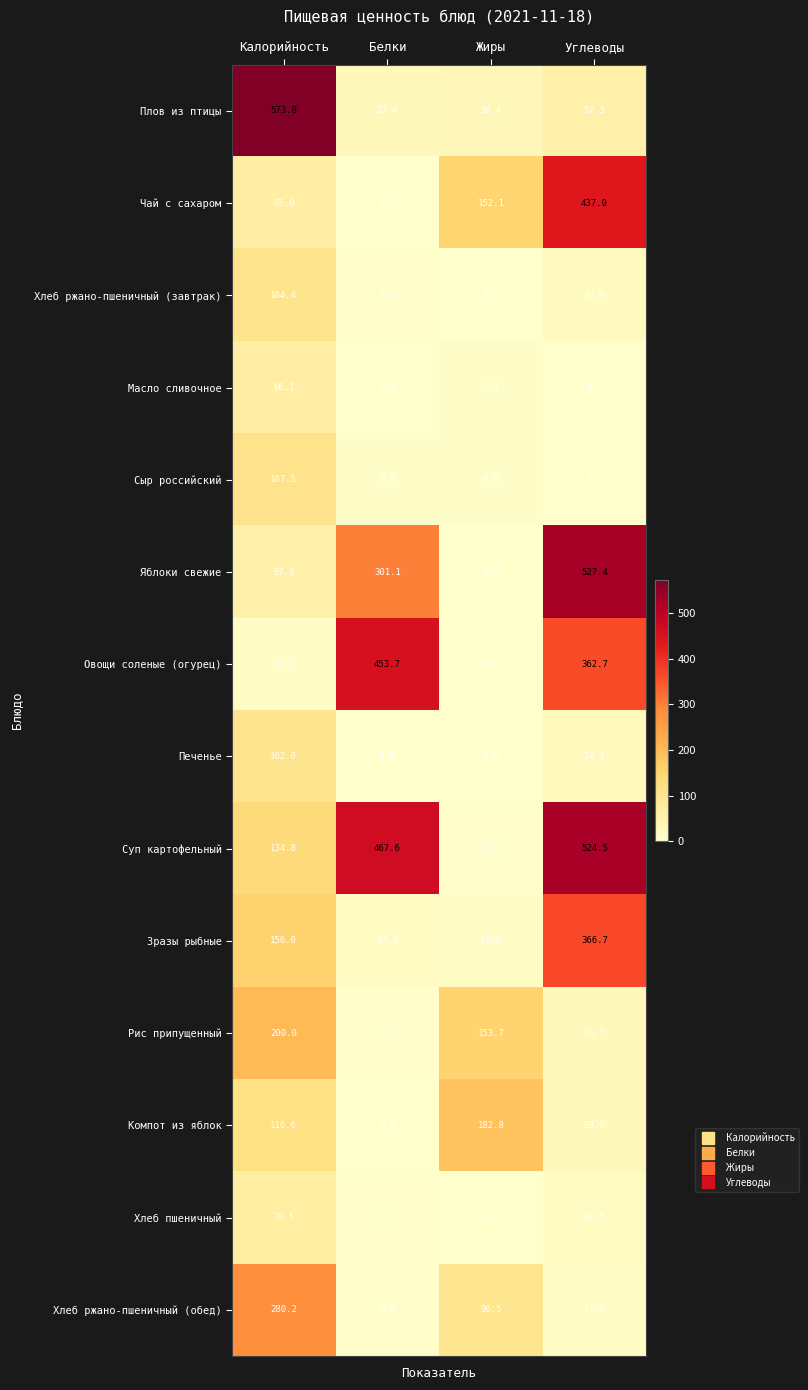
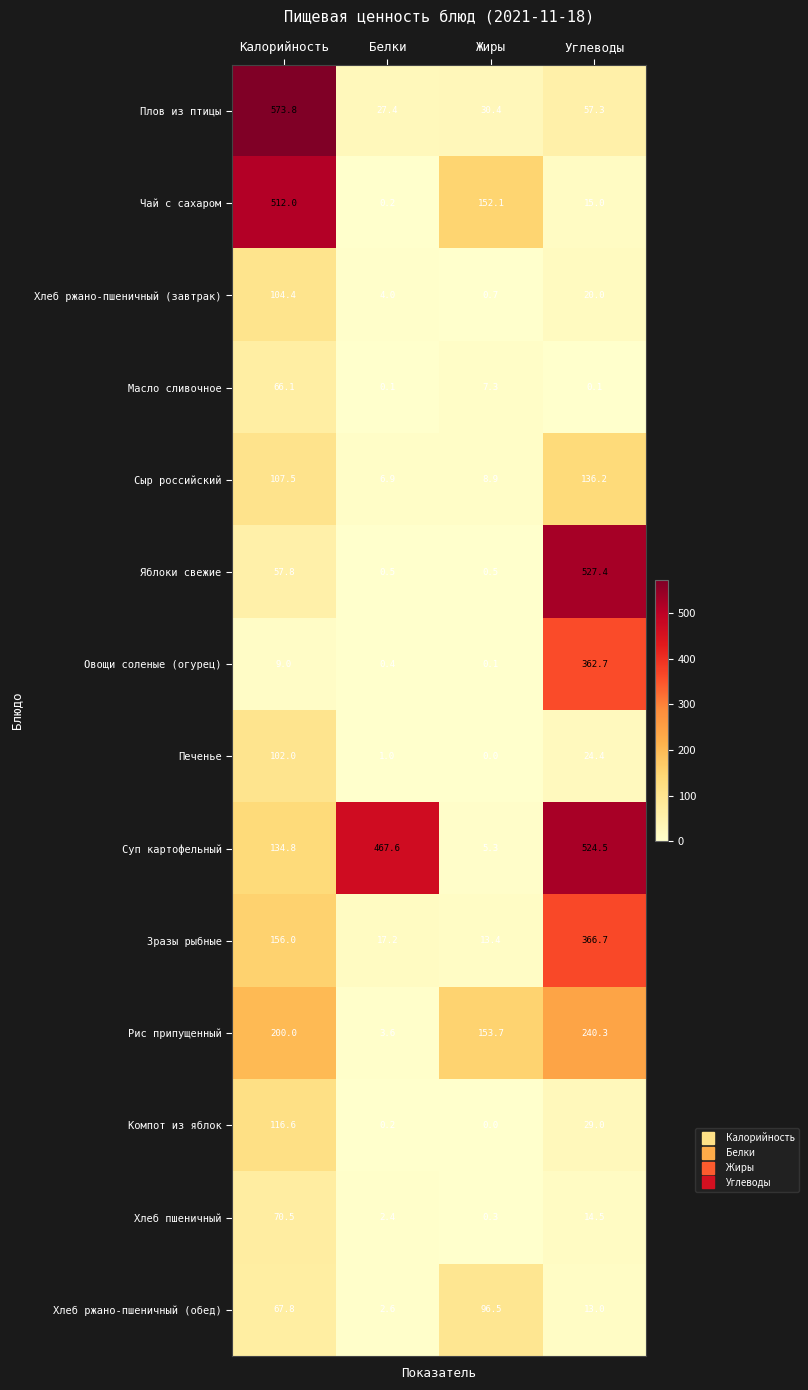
  {
    "Плов из птицы": {
      "Калорийность": 573.8,
      "Белки": 27.4,
      "Жиры": 30.4,
      "Углеводы": 57.3
    },
    "Чай с сахаром": {
-     "Калорийность": 65.0,
+     "Калорийность": 512.0,
      "Белки": 0.2,
      "Жиры": 152.1,
-     "Углеводы": 437.0
+     "Углеводы": 15.0
    },
    "Хлеб ржано-пшеничный (завтрак)": {
      "Калорийность": 104.4,
      "Белки": 4.0,
      "Жиры": 0.7,
      "Углеводы": 20.0
    },
    "Масло сливочное": {
      "Калорийность": 66.1,
      "Белки": 0.1,
      "Жиры": 7.3,
      "Углеводы": 0.1
    },
    "Сыр российский": {
      "Калорийность": 107.5,
      "Белки": 6.9,
      "Жиры": 8.9,
-     "Углеводы": 0.0
+     "Углеводы": 136.2
    },
    "Яблоки свежие": {
      "Калорийность": 57.8,
-     "Белки": 301.1,
+     "Белки": 0.5,
      "Жиры": 0.5,
      "Углеводы": 527.4
    },
    "Овощи соленые (огурец)": {
      "Калорийность": 9.0,
-     "Белки": 453.7,
+     "Белки": 0.4,
      "Жиры": 0.1,
      "Углеводы": 362.7
    },
    "Печенье": {
      "Калорийность": 102.0,
      "Белки": 1.0,
      "Жиры": 0.0,
      "Углеводы": 24.4
    },
    "Суп картофельный": {
      "Калорийность": 134.8,
      "Белки": 467.6,
      "Жиры": 5.3,
      "Углеводы": 524.5
    },
    "Зразы рыбные": {
      "Калорийность": 156.0,
      "Белки": 17.2,
      "Жиры": 13.4,
      "Углеводы": 366.7
    },
    "Рис припущенный": {
      "Калорийность": 200.0,
      "Белки": 3.6,
      "Жиры": 153.7,
-     "Углеводы": 26.7
+     "Углеводы": 240.3
    },
    "Компот из яблок": {
      "Калорийность": 116.6,
      "Белки": 0.2,
-     "Жиры": 182.8,
+     "Жиры": 0.0,
      "Углеводы": 29.0
    },
    "Хлеб пшеничный": {
      "Калорийность": 70.5,
      "Белки": 2.4,
      "Жиры": 0.3,
      "Углеводы": 14.5
    },
    "Хлеб ржано-пшеничный (обед)": {
-     "Калорийность": 280.2,
+     "Калорийность": 67.8,
      "Белки": 2.6,
      "Жиры": 96.5,
      "Углеводы": 13.0
    }
  }
